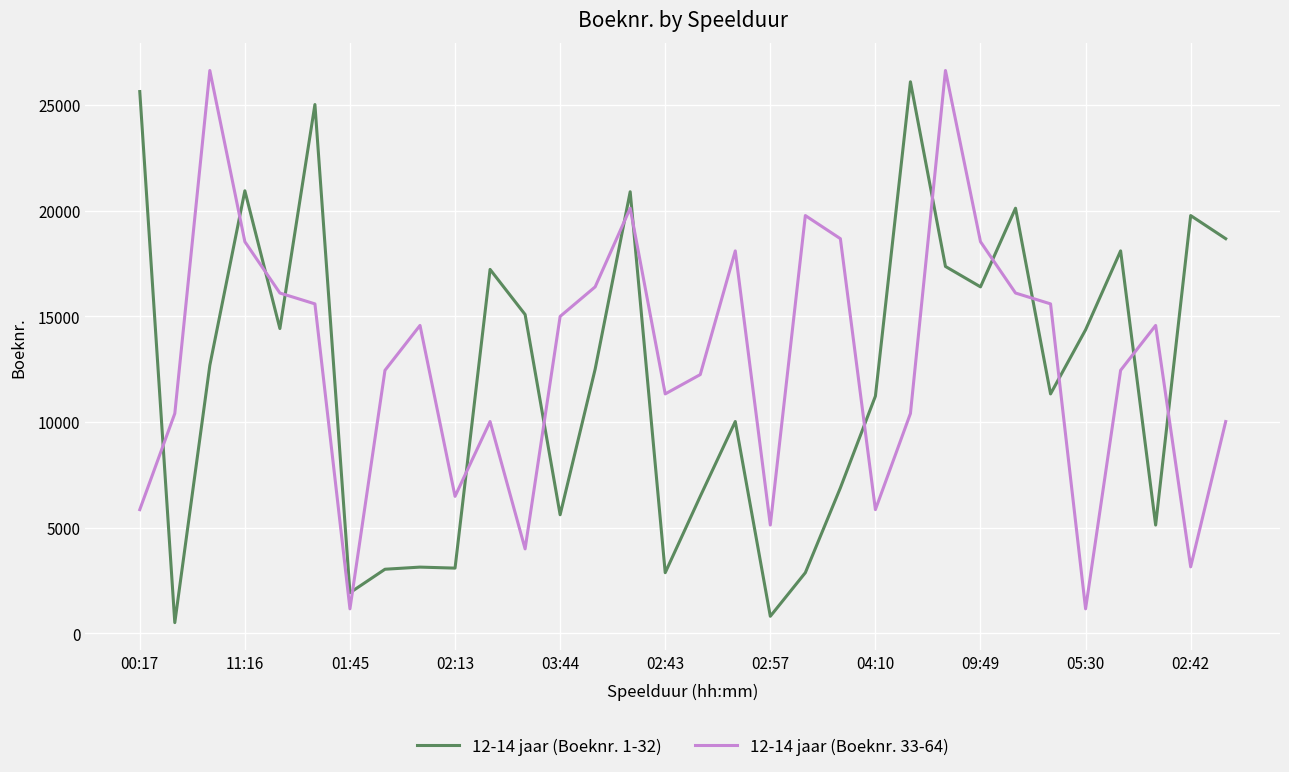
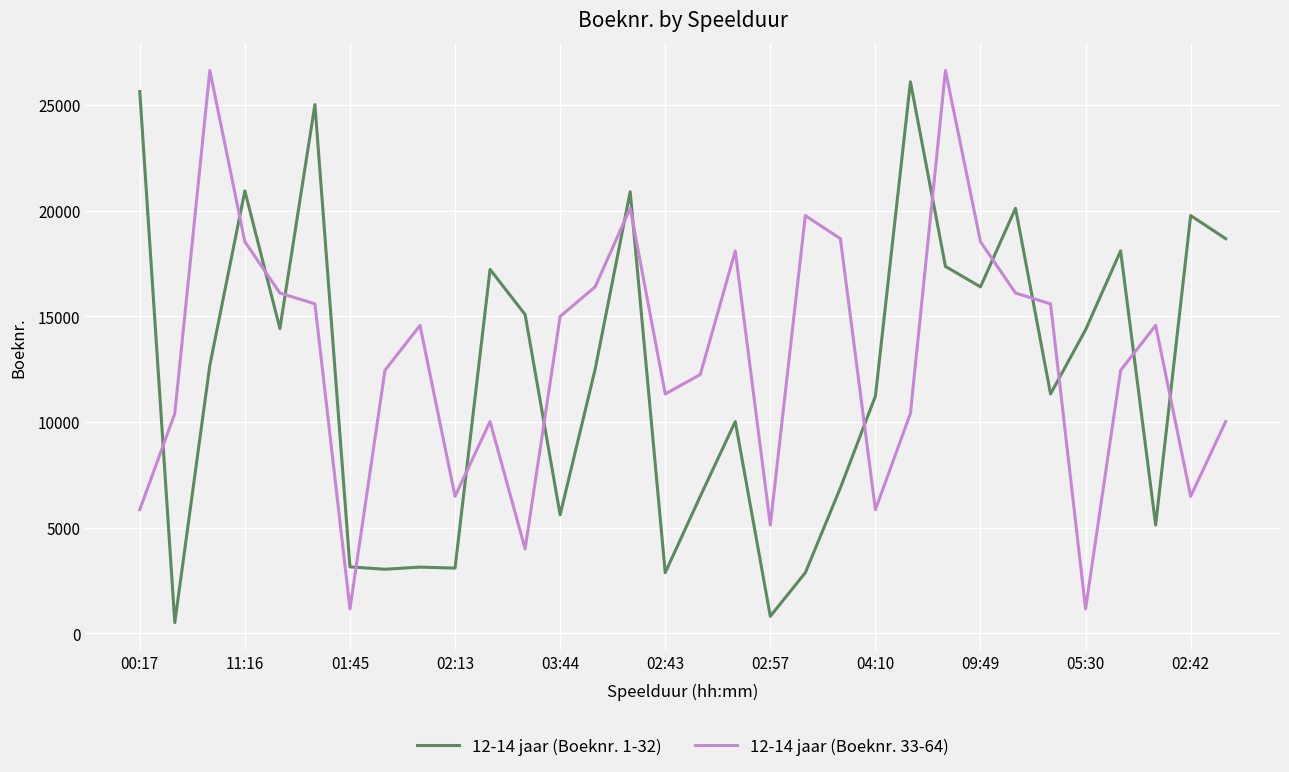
  {
    "12-14 jaar (Boeknr. 1-32)": {
      "00:17": 25600,
      "11:16": 20900,
-     "01:45": 1900,
+     "01:45": 3200,
      "02:13": 3100,
      "03:44": 5600,
      "02:57": 800,
      "04:10": 11200,
      "09:49": 16400,
      "05:30": 14400,
      "02:42": 19800
    },
    "12-14 jaar (Boeknr. 33-64)": {
      "00:17": 5900,
      "11:16": 18500,
      "01:45": 1200,
      "02:13": 6500,
      "03:44": 15000,
      "02:57": 5100,
      "04:10": 5900,
      "09:49": 18500,
      "05:30": 1200,
-     "02:42": 3200
+     "02:42": 6500
    }
  }
